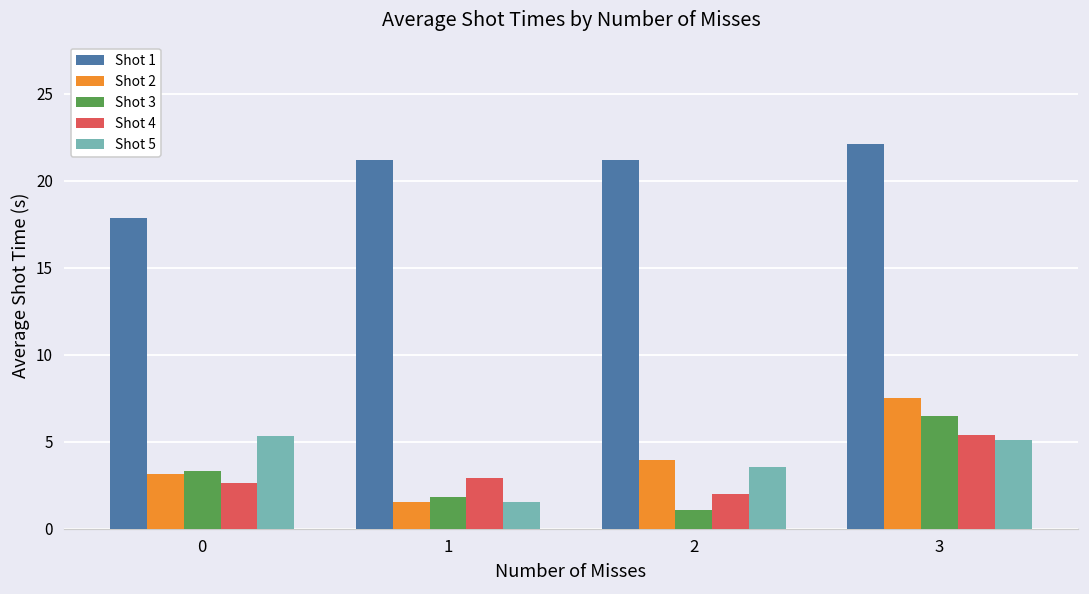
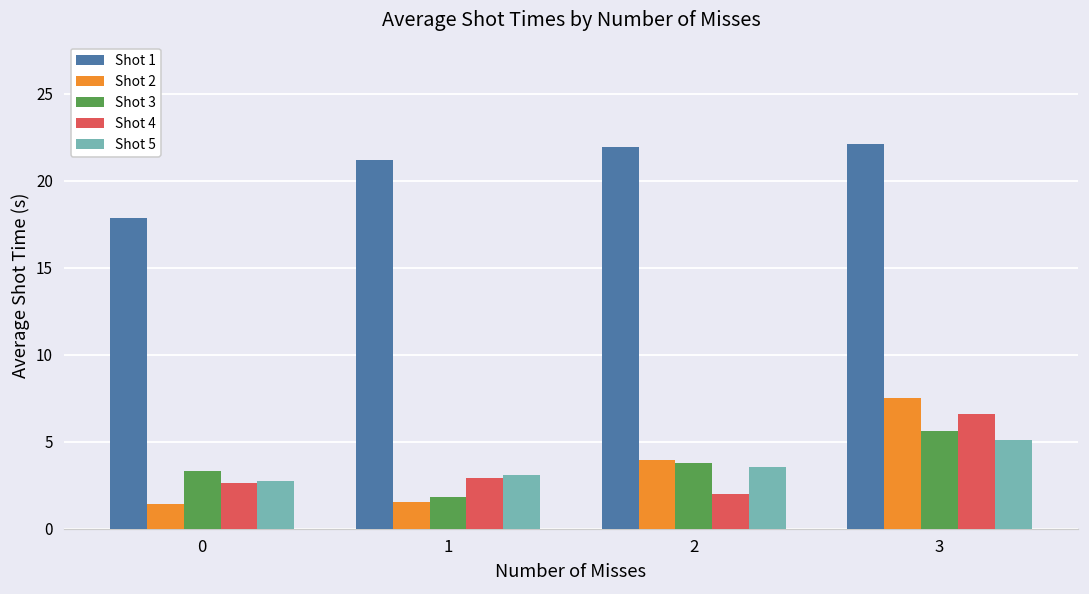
  {
    "Shot 1": {
      "0": 17.9,
      "1": 21.2,
-     "2": 21.2,
+     "2": 21.9,
      "3": 22.1
    },
    "Shot 2": {
-     "0": 3.1,
+     "0": 1.4,
      "1": 1.6,
      "2": 3.9,
      "3": 7.5
    },
    "Shot 3": {
      "0": 3.3,
      "1": 1.8,
-     "2": 1.1,
-     "3": 6.5
+     "2": 3.8,
+     "3": 5.6
    },
    "Shot 4": {
      "0": 2.7,
      "1": 2.9,
      "2": 2.0,
-     "3": 5.4
+     "3": 6.6
    },
    "Shot 5": {
-     "0": 5.3,
-     "1": 1.6,
+     "0": 2.7,
+     "1": 3.1,
      "2": 3.6,
      "3": 5.1
    }
  }
